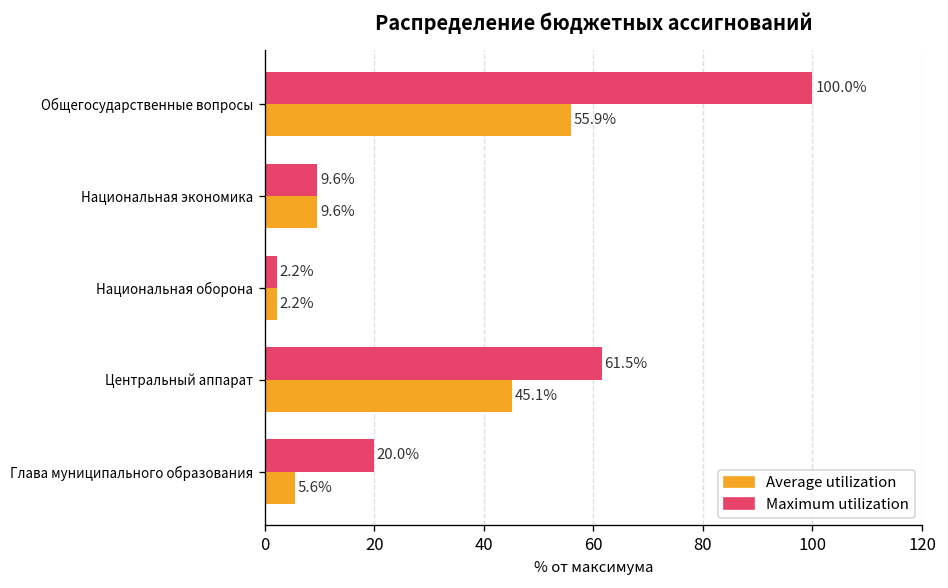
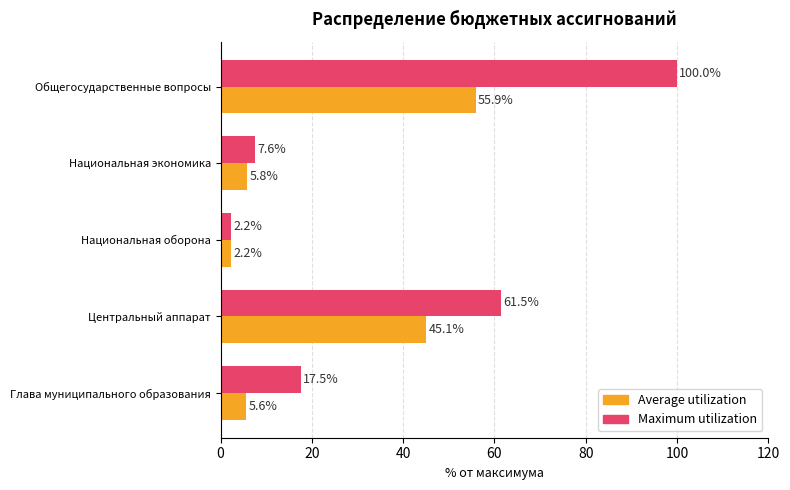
  {
    "Maximum utilization": {
      "Общегосударственные вопросы": "100.0%",
-     "Национальная экономика": "9.6%",
+     "Национальная экономика": "7.6%",
      "Национальная оборона": "2.2%",
      "Центральный аппарат": "61.5%",
-     "Глава муниципального образования": "20.0%"
+     "Глава муниципального образования": "17.5%"
    },
    "Average utilization": {
      "Общегосударственные вопросы": "55.9%",
-     "Национальная экономика": "9.6%",
+     "Национальная экономика": "5.8%",
      "Национальная оборона": "2.2%",
      "Центральный аппарат": "45.1%",
      "Глава муниципального образования": "5.6%"
    }
  }
